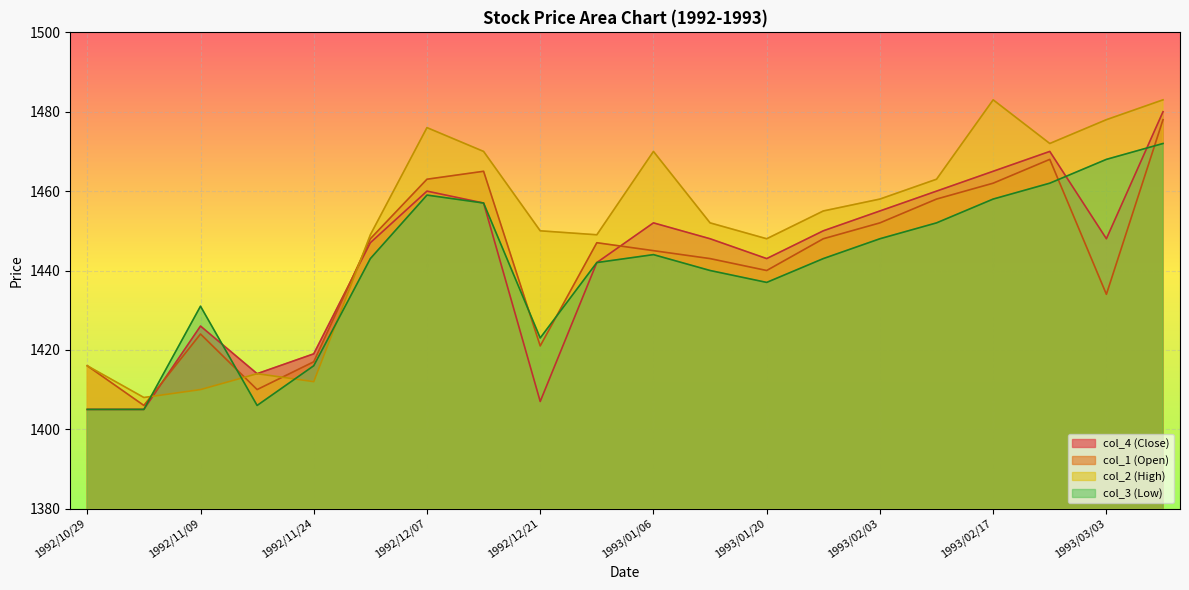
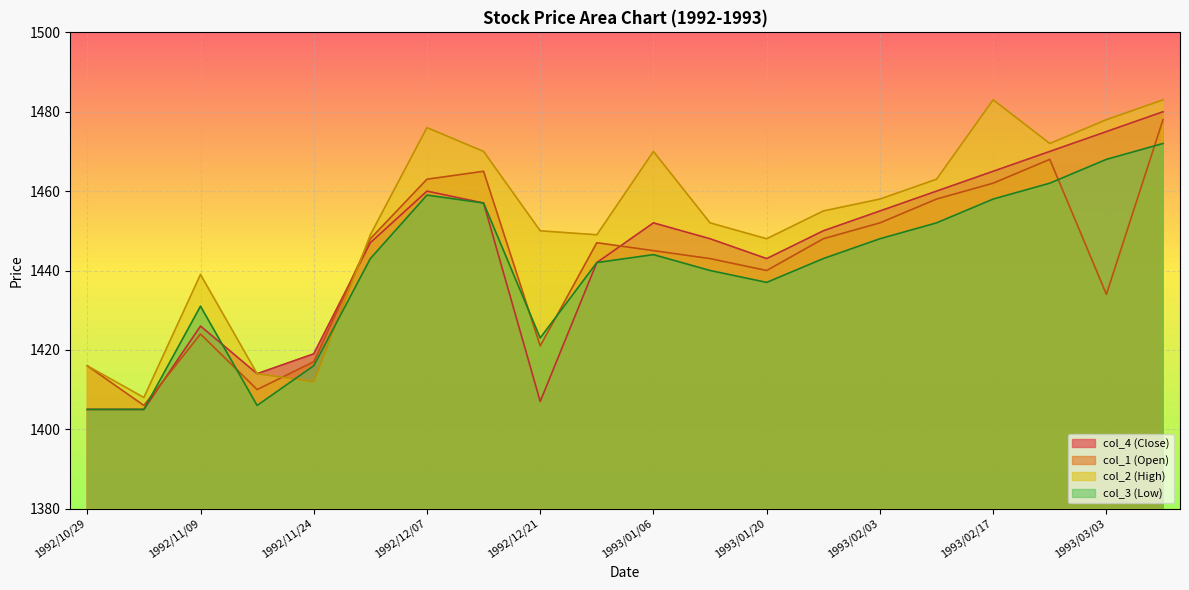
  {
    "col_4 (Close)": {
      "1992/11/09": 1426,
      "1992/11/24": 1419,
      "1992/12/07": 1460,
      "1992/12/21": 1407,
      "1993/01/06": 1452,
      "1993/01/20": 1443,
      "1993/02/03": 1455,
      "1993/02/17": 1465,
-     "1993/03/03": 1448
+     "1993/03/03": 1475
    },
    "col_1 (Open)": {
      "1992/11/09": 1424,
      "1992/11/24": 1417,
      "1992/12/07": 1463,
      "1992/12/21": 1421,
      "1993/01/06": 1445,
      "1993/01/20": 1440,
      "1993/02/03": 1452,
      "1993/02/17": 1462,
      "1993/03/03": 1434
    },
    "col_2 (High)": {
-     "1992/11/09": 1410,
+     "1992/11/09": 1439,
      "1992/11/24": 1412,
      "1992/12/07": 1476,
      "1992/12/21": 1450,
      "1993/01/06": 1470,
      "1993/01/20": 1448,
      "1993/02/03": 1458,
      "1993/02/17": 1483,
      "1993/03/03": 1478
    },
    "col_3 (Low)": {
      "1992/11/09": 1431,
      "1992/11/24": 1416,
      "1992/12/07": 1459,
      "1992/12/21": 1423,
      "1993/01/06": 1444,
      "1993/01/20": 1437,
      "1993/02/03": 1448,
      "1993/02/17": 1458,
      "1993/03/03": 1468
    }
  }
